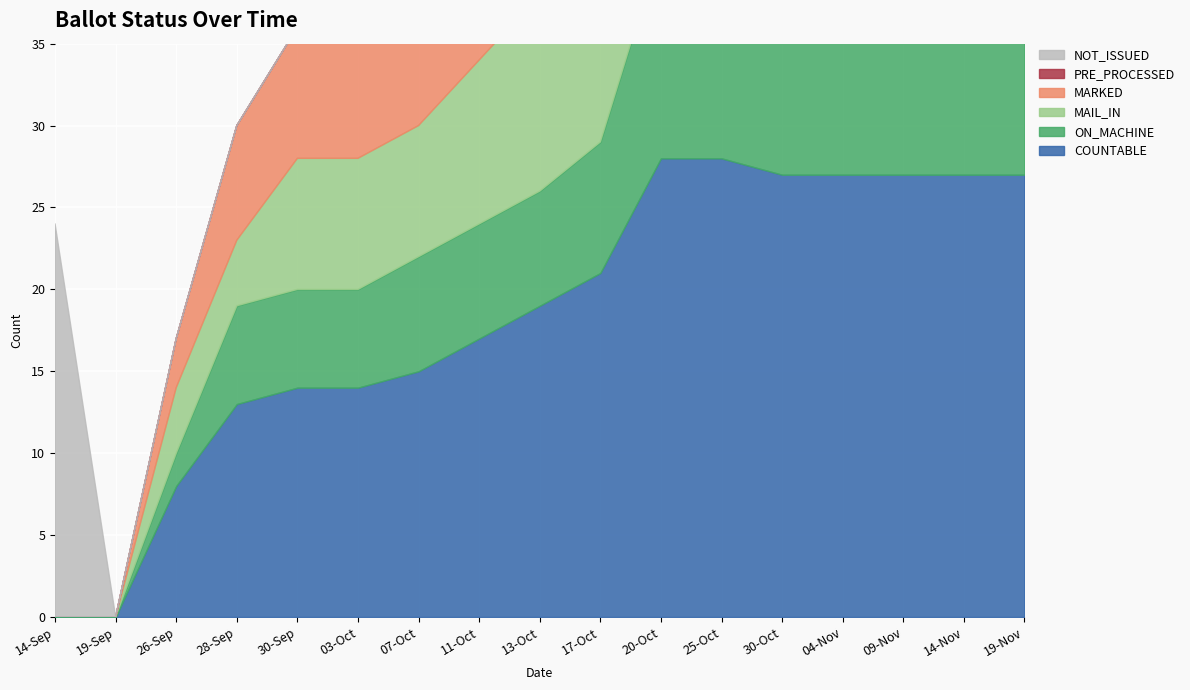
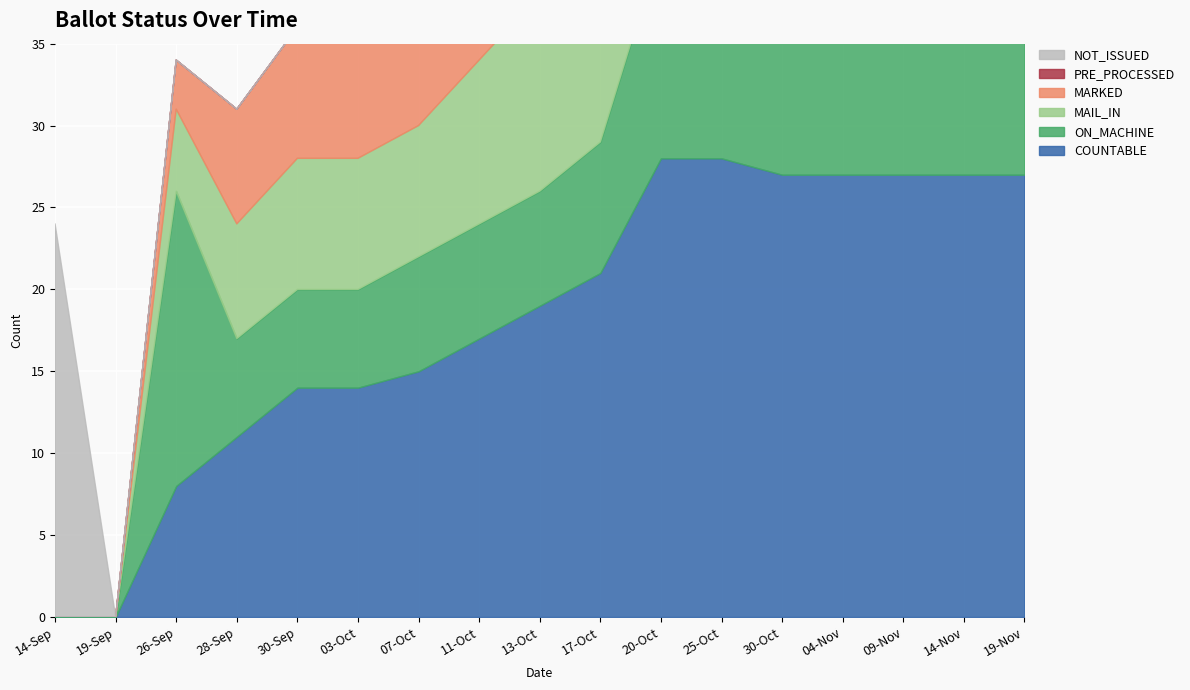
  {
    "COUNTABLE": {
      "26-Sep": 8,
-     "28-Sep": 13,
+     "28-Sep": 11,
      "30-Sep": 14,
      "03-Oct": 14,
      "07-Oct": 15,
      "11-Oct": 17,
      "13-Oct": 19,
      "17-Oct": 21,
      "20-Oct": 28,
      "25-Oct": 28,
      "30-Oct": 27,
      "04-Nov": 27,
      "09-Nov": 27,
      "14-Nov": 27,
      "19-Nov": 27
    },
    "ON_MACHINE": {
-     "26-Sep": 2,
+     "26-Sep": 18,
      "28-Sep": 6,
      "30-Sep": 6,
      "03-Oct": 6,
      "07-Oct": 7,
      "11-Oct": 7,
      "13-Oct": 7,
      "17-Oct": 8
    },
    "MAIL_IN": {
-     "26-Sep": 4,
-     "28-Sep": 4,
+     "26-Sep": 5,
+     "28-Sep": 7,
      "30-Sep": 8,
      "03-Oct": 8,
      "07-Oct": 8,
      "11-Oct": 10
    },
    "NOT_ISSUED": {
      "14-Sep": 24
    }
  }
